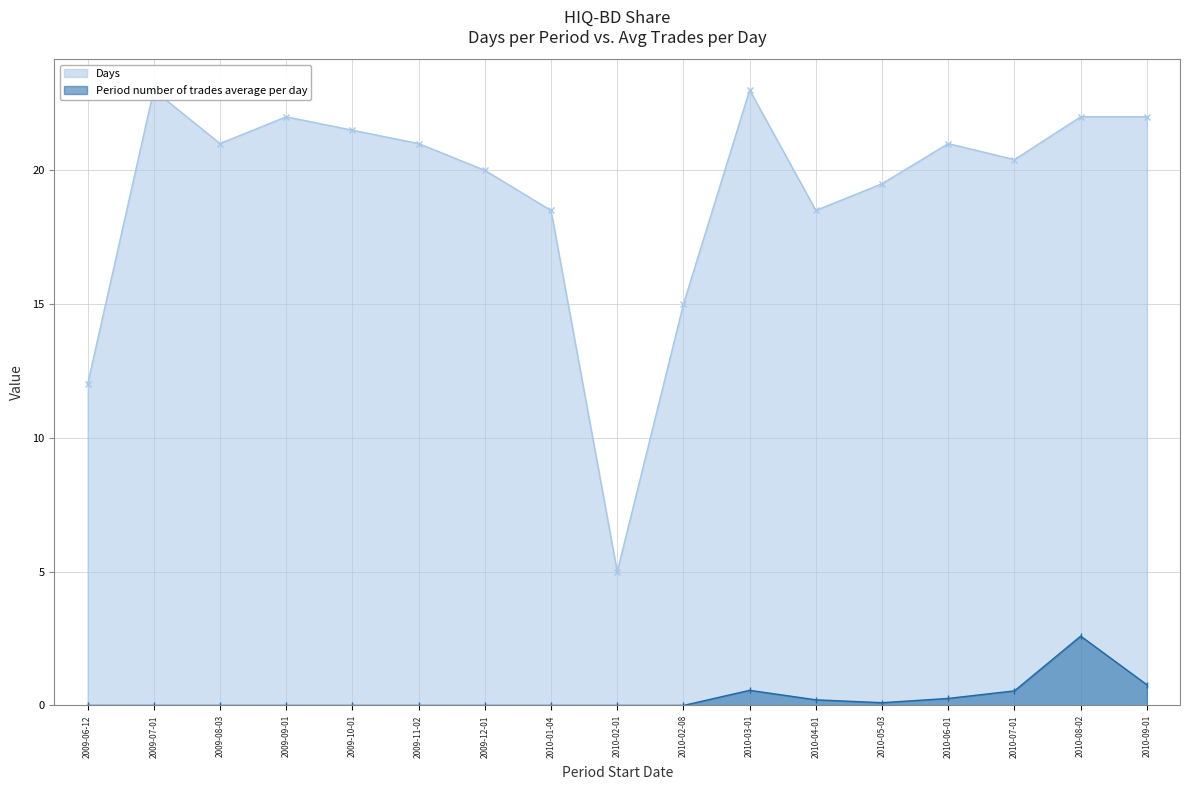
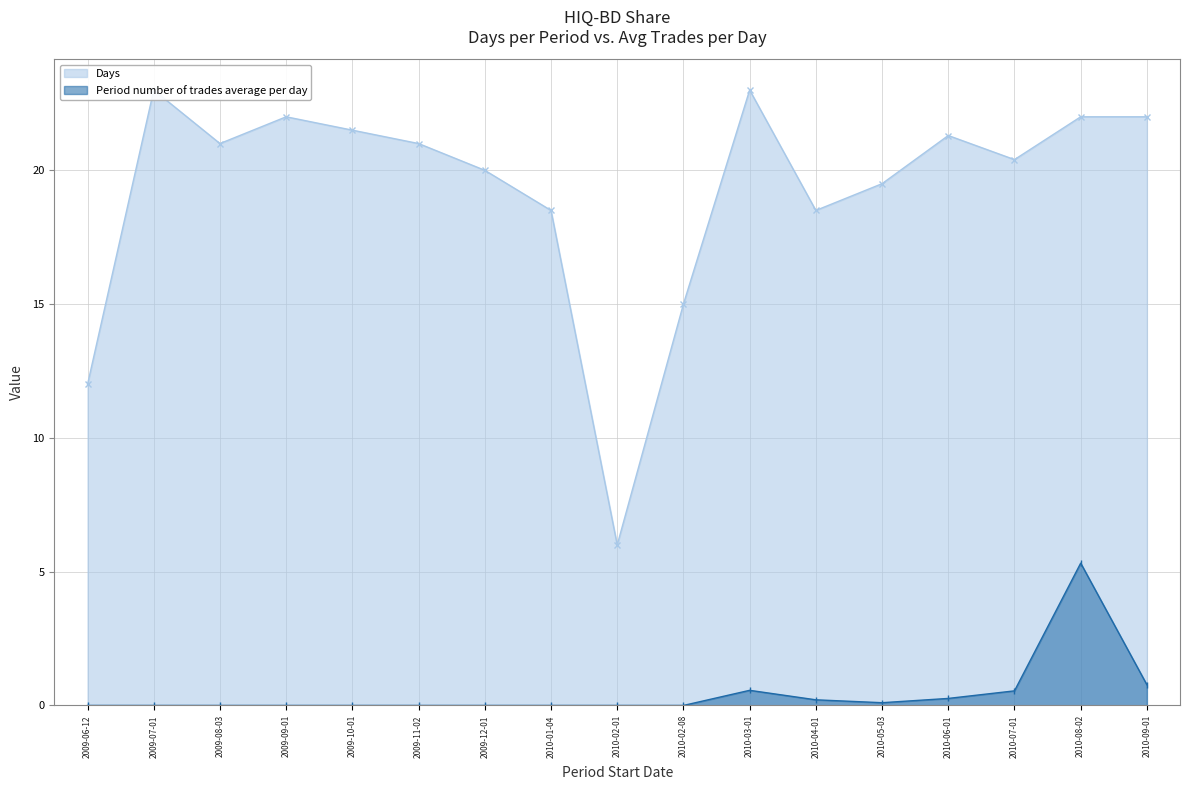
  {
    "Days": {
      "2009-06-12": 12.0,
      "2009-08-03": 21.0,
      "2009-09-01": 22.0,
      "2009-10-01": 21.5,
      "2009-11-02": 21.0,
      "2009-12-01": 20.0,
      "2010-01-04": 18.5,
-     "2010-02-01": 5,
+     "2010-02-01": 6,
      "2010-02-08": 15.0,
      "2010-03-01": 23.0,
      "2010-04-01": 18.5,
      "2010-05-03": 19.5,
-     "2010-06-01": 21.0,
+     "2010-06-01": 21.3,
      "2010-07-01": 20.4,
      "2010-08-02": 22.0,
      "2010-09-01": 22.0
    },
    "Period number of trades average per day": {
      "2009-06-12": 0.0,
      "2009-07-01": 0.0,
      "2009-08-03": 0.0,
      "2009-09-01": 0.0,
      "2009-10-01": 0.0,
      "2009-11-02": 0.0,
      "2009-12-01": 0.0,
      "2010-01-04": 0.0,
      "2010-02-01": 0.0,
      "2010-02-08": 0.0,
      "2010-03-01": 0.6,
      "2010-04-01": 0.2,
      "2010-05-03": 0.1,
      "2010-06-01": 0.3,
      "2010-07-01": 0.5,
-     "2010-08-02": 2.6,
+     "2010-08-02": 5.3,
      "2010-09-01": 0.8
    }
  }
